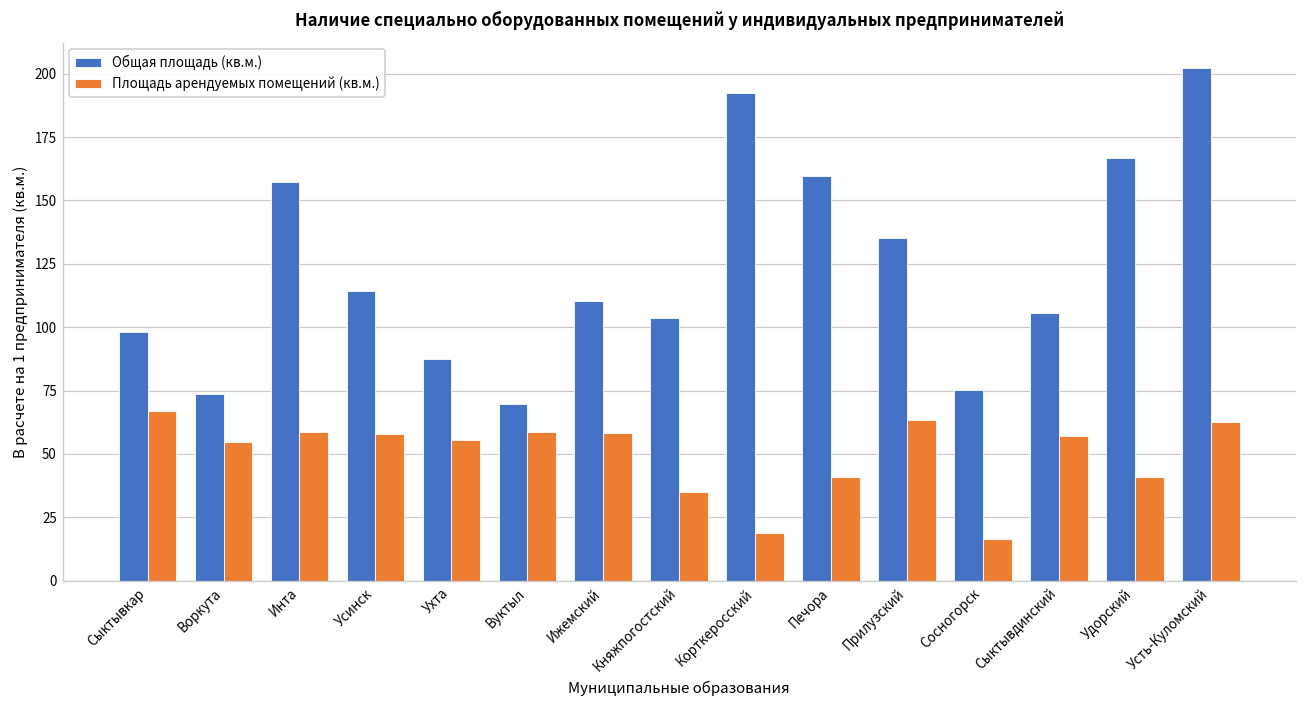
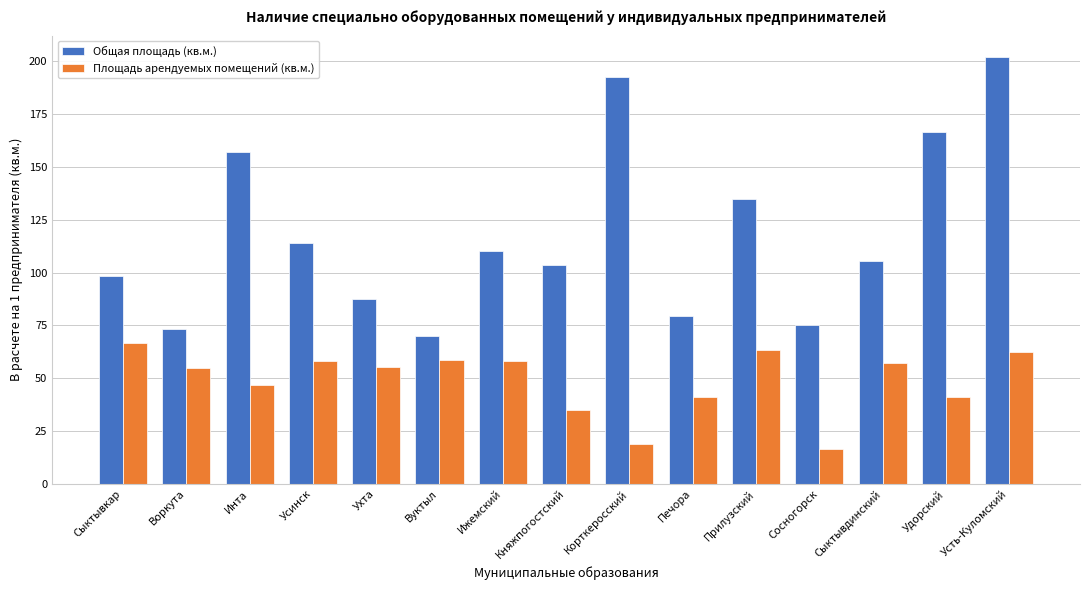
  {
    "Общая площадь (кв.м.)": {
      "Сыктывкар": 98,
      "Воркута": 74,
      "Инта": 157,
      "Усинск": 114,
      "Ухта": 88,
      "Вуктыл": 70,
      "Ижемский": 110,
      "Княжпогостский": 104,
      "Корткеросский": 193,
-     "Печора": 160,
+     "Печора": 80,
      "Прилузский": 135,
      "Сосногорск": 75,
      "Сыктывдинский": 106,
      "Удорский": 167,
      "Усть-Куломский": 202
    },
    "Площадь арендуемых помещений (кв.м.)": {
      "Сыктывкар": 67,
      "Воркута": 55,
-     "Инта": 59,
+     "Инта": 47,
      "Усинск": 58,
      "Ухта": 56,
      "Вуктыл": 59,
      "Ижемский": 58,
      "Княжпогостский": 35,
      "Корткеросский": 19,
      "Печора": 41,
      "Прилузский": 63,
      "Сосногорск": 16,
      "Сыктывдинский": 57,
      "Удорский": 41,
      "Усть-Куломский": 62
    }
  }
